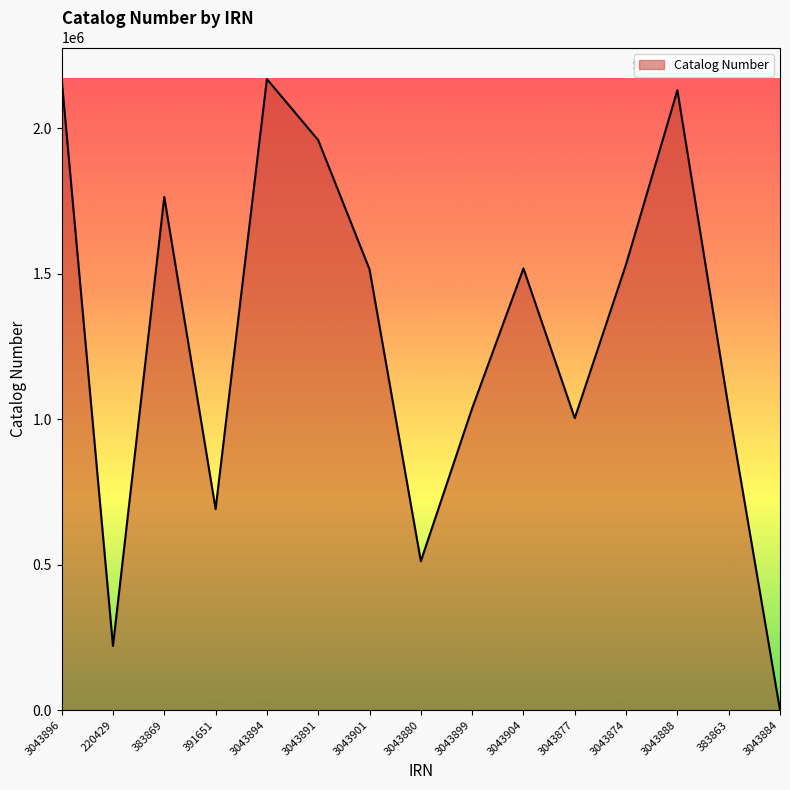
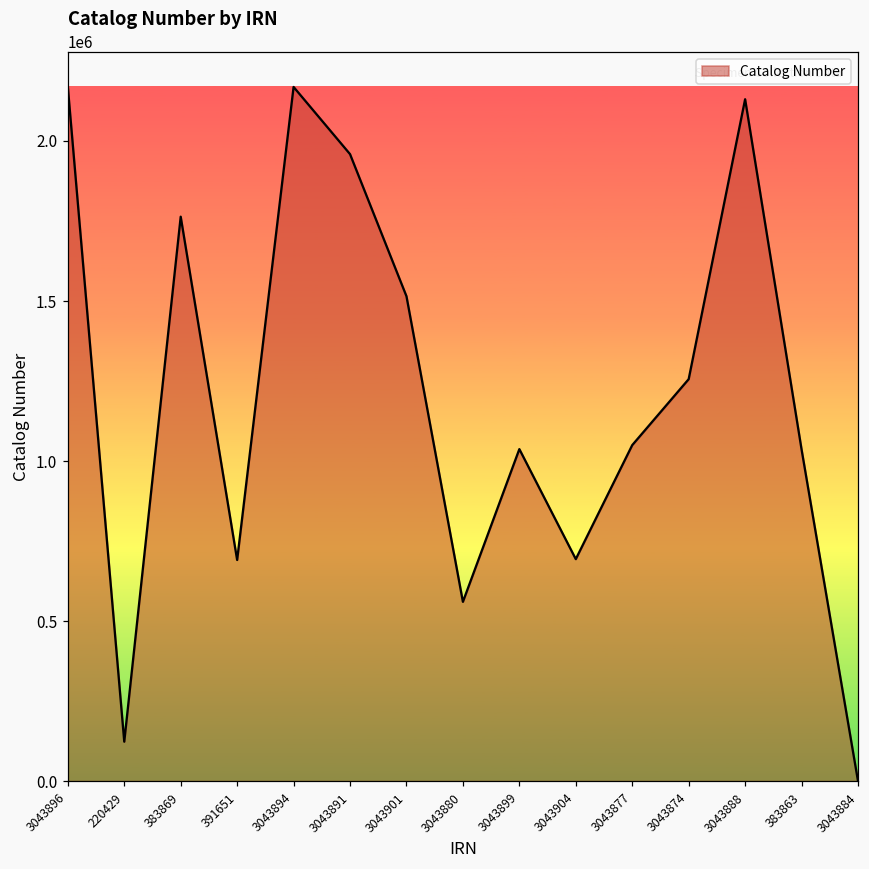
  {
    "3043896": 2170000,
-   "220429": 220000,
+   "220429": 120000,
    "383869": 1760000,
    "391651": 690000,
    "3043894": 2170000,
    "3043891": 1960000,
    "3043901": 1510000,
-   "3043880": 510000,
+   "3043880": 560000,
    "3043899": 1040000,
-   "3043904": 1520000,
-   "3043877": 1000000,
-   "3043874": 1530000,
+   "3043904": 690000,
+   "3043877": 1050000,
+   "3043874": 1260000,
    "3043888": 2130000,
    "383863": 1040000,
    "3043884": 0
  }
